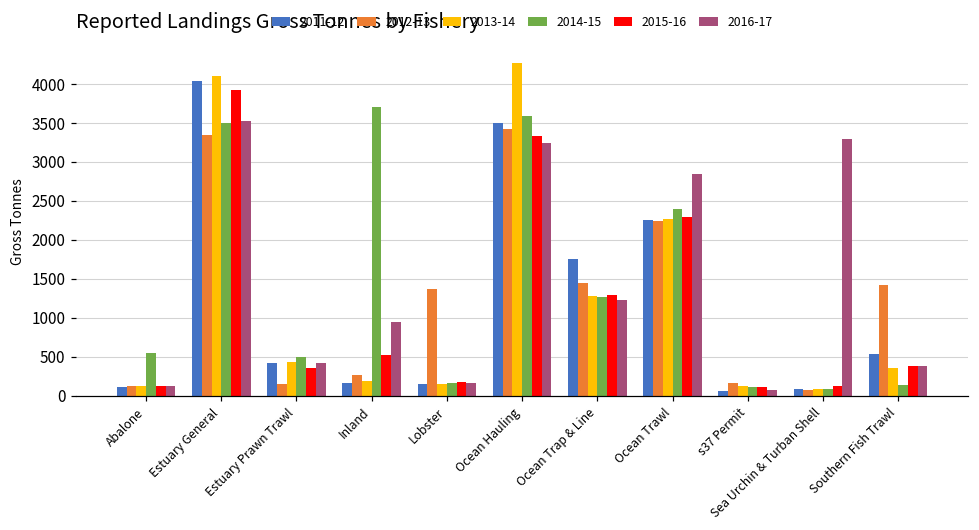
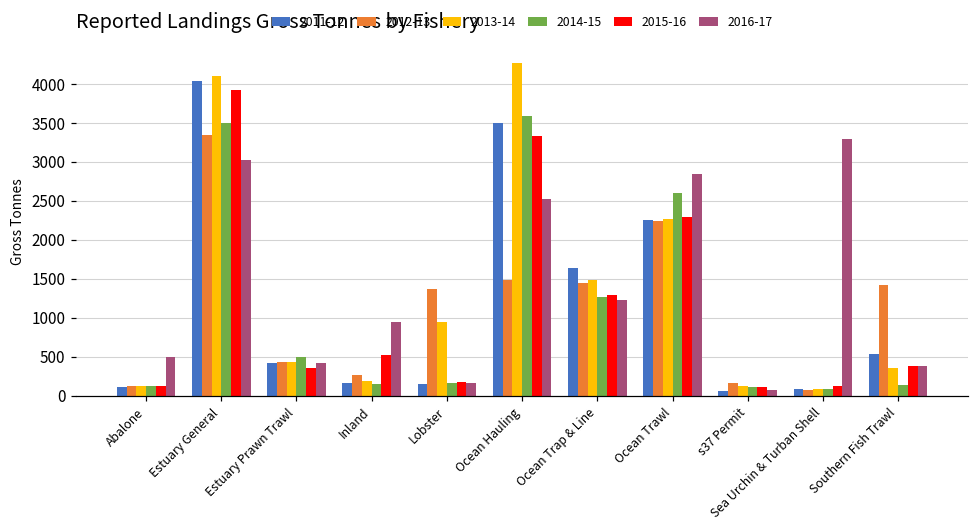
  {
    "2011-12": {
      "Abalone": 100,
      "Estuary General": 4000,
      "Estuary Prawn Trawl": 400,
      "Inland": 200,
      "Lobster": 200,
      "Ocean Hauling": 3500,
-     "Ocean Trap & Line": 1800,
+     "Ocean Trap & Line": 1600,
      "Ocean Trawl": 2300,
      "s37 Permit": 100,
      "Sea Urchin & Turban Shell": 100,
      "Southern Fish Trawl": 500
    },
    "2012-13": {
      "Abalone": 100,
      "Estuary General": 3300,
-     "Estuary Prawn Trawl": 100,
+     "Estuary Prawn Trawl": 400,
      "Inland": 300,
      "Lobster": 1400,
-     "Ocean Hauling": 3400,
+     "Ocean Hauling": 1500,
      "Ocean Trap & Line": 1400,
      "Ocean Trawl": 2200,
      "s37 Permit": 200,
      "Sea Urchin & Turban Shell": 100,
      "Southern Fish Trawl": 1400
    },
    "2013-14": {
      "Abalone": 100,
      "Estuary General": 4100,
      "Estuary Prawn Trawl": 400,
      "Inland": 200,
-     "Lobster": 200,
+     "Lobster": 900,
      "Ocean Hauling": 4300,
-     "Ocean Trap & Line": 1300,
+     "Ocean Trap & Line": 1500,
      "Ocean Trawl": 2300,
      "s37 Permit": 100,
      "Sea Urchin & Turban Shell": 100,
      "Southern Fish Trawl": 400
    },
    "2014-15": {
-     "Abalone": 500,
+     "Abalone": 100,
      "Estuary General": 3500,
      "Estuary Prawn Trawl": 500,
-     "Inland": 3700,
+     "Inland": 100,
      "Lobster": 200,
      "Ocean Hauling": 3600,
      "Ocean Trap & Line": 1300,
-     "Ocean Trawl": 2400,
+     "Ocean Trawl": 2600,
      "s37 Permit": 100,
      "Sea Urchin & Turban Shell": 100,
      "Southern Fish Trawl": 100
    },
    "2015-16": {
      "Abalone": 100,
      "Estuary General": 3900,
      "Estuary Prawn Trawl": 400,
      "Inland": 500,
      "Lobster": 200,
      "Ocean Hauling": 3300,
      "Ocean Trap & Line": 1300,
      "Ocean Trawl": 2300,
      "s37 Permit": 100,
      "Sea Urchin & Turban Shell": 100,
      "Southern Fish Trawl": 400
    },
    "2016-17": {
-     "Abalone": 100,
-     "Estuary General": 3500,
+     "Abalone": 500,
+     "Estuary General": 3000,
      "Estuary Prawn Trawl": 400,
      "Inland": 900,
      "Lobster": 200,
-     "Ocean Hauling": 3200,
+     "Ocean Hauling": 2500,
      "Ocean Trap & Line": 1200,
      "Ocean Trawl": 2800,
      "s37 Permit": 100,
      "Sea Urchin & Turban Shell": 3300,
      "Southern Fish Trawl": 400
    }
  }
